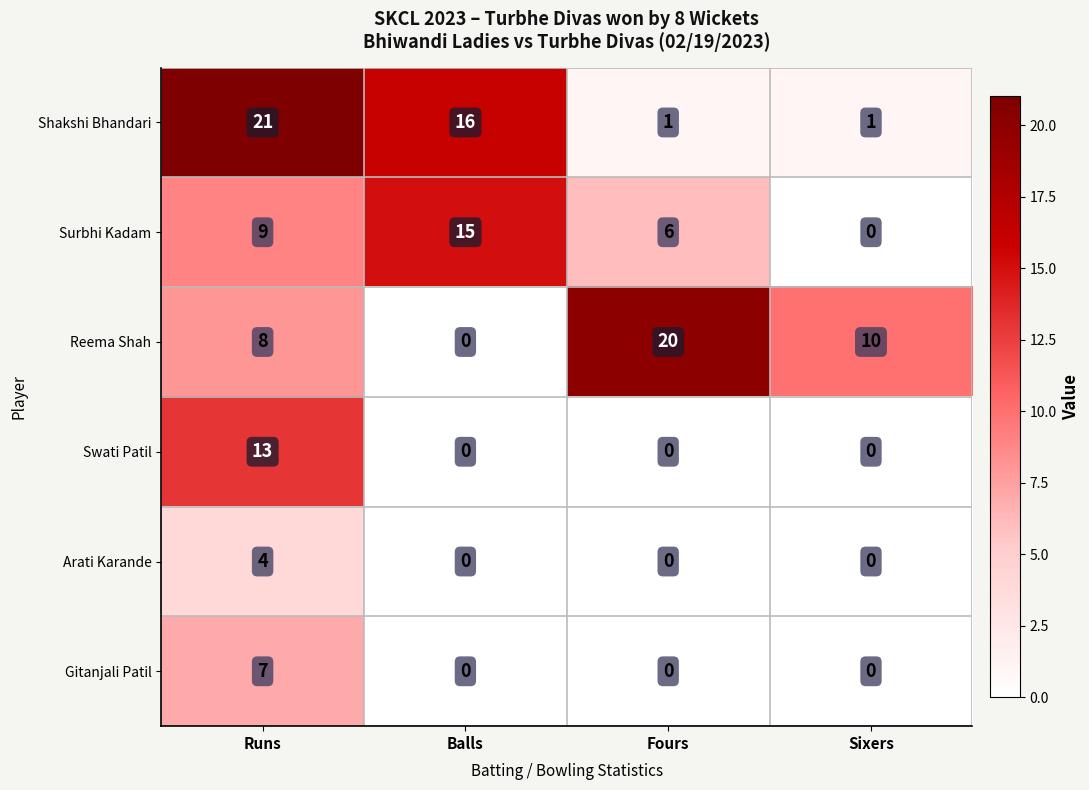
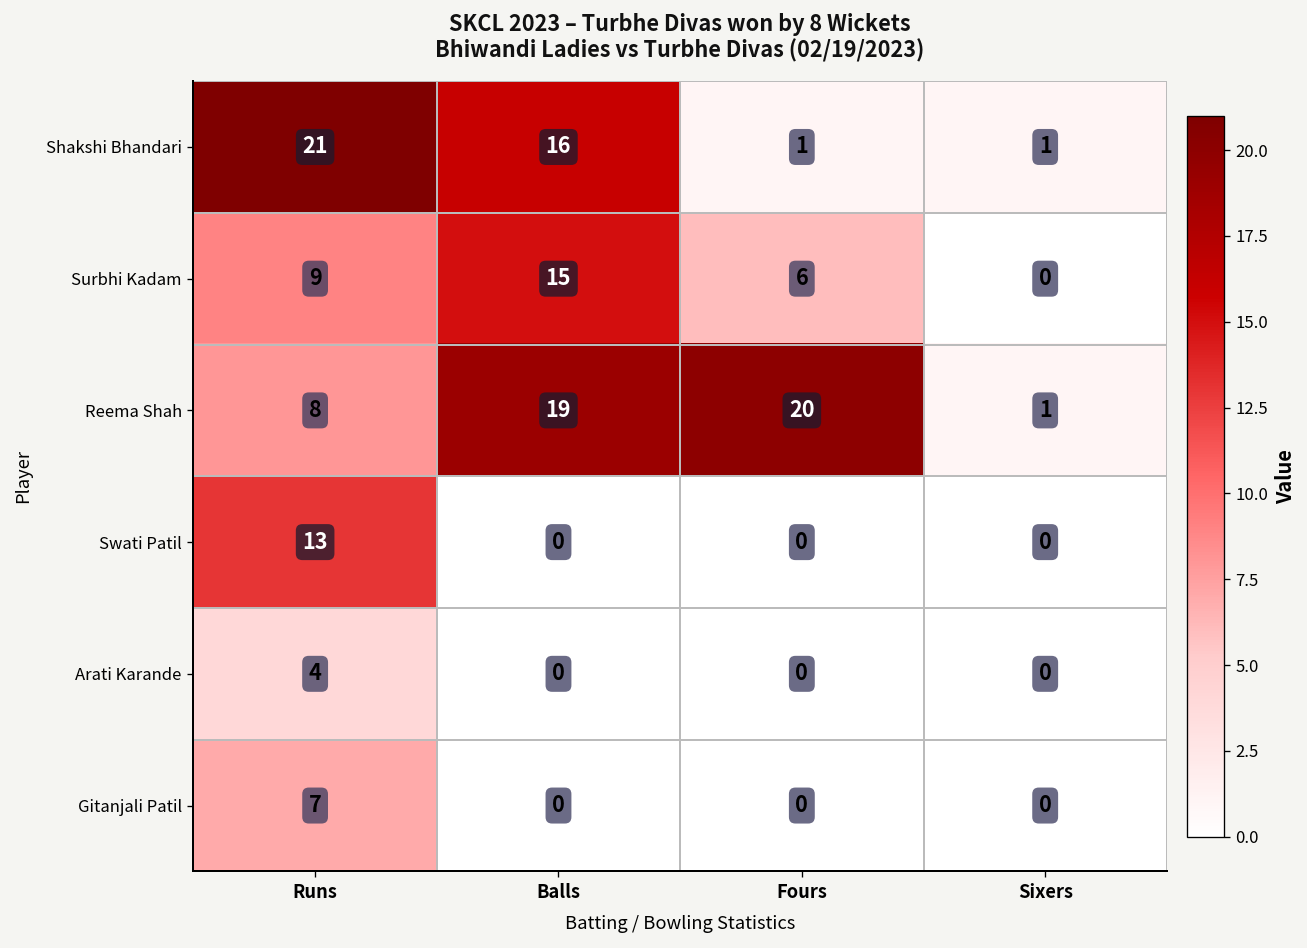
  {
    "Reema Shah": {
-     "Balls": 0,
-     "Sixers": 10
+     "Balls": 19,
+     "Sixers": 1
    }
  }
